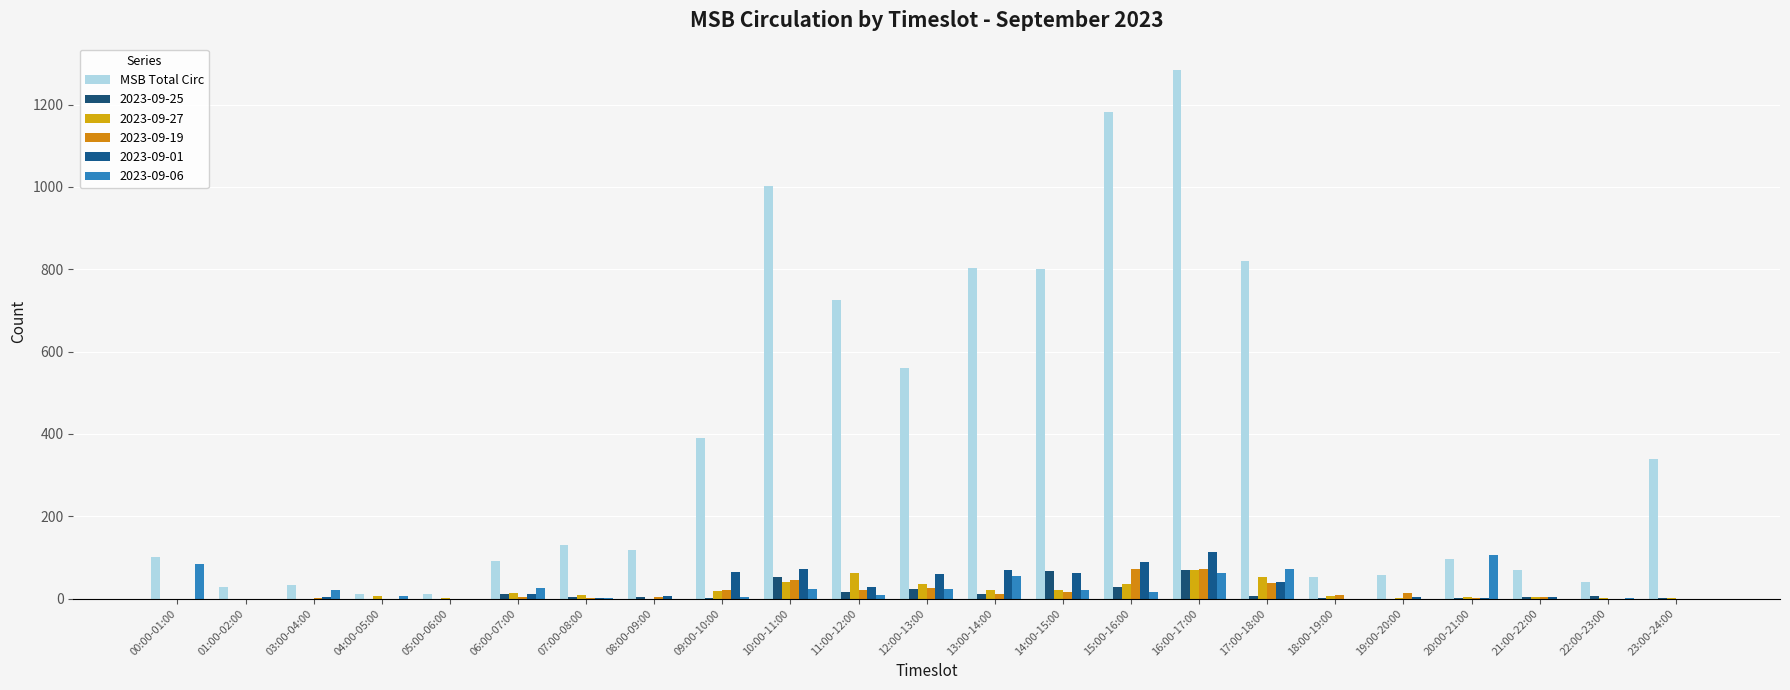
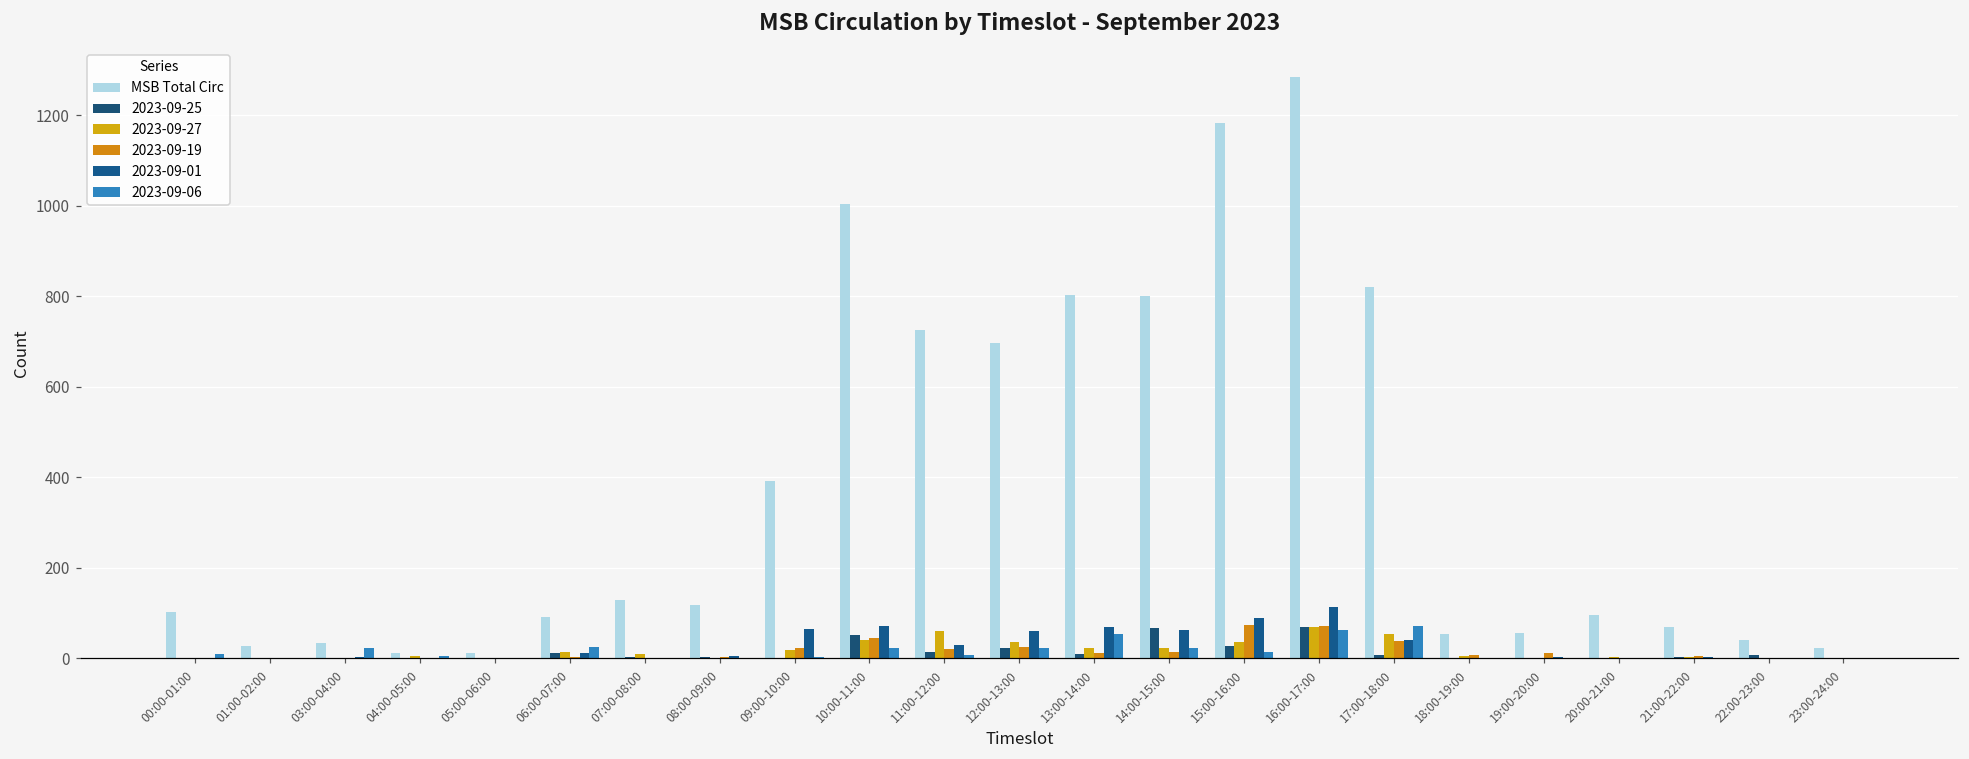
  {
    "MSB Total Circ": {
      "00:00-01:00": 100,
      "01:00-02:00": 30,
      "03:00-04:00": 30,
      "04:00-05:00": 10,
      "05:00-06:00": 10,
      "06:00-07:00": 90,
      "07:00-08:00": 130,
      "08:00-09:00": 120,
      "09:00-10:00": 390,
      "10:00-11:00": 1000,
      "11:00-12:00": 730,
-     "12:00-13:00": 560,
+     "12:00-13:00": 700,
      "13:00-14:00": 800,
      "14:00-15:00": 800,
      "15:00-16:00": 1180,
      "16:00-17:00": 1280,
      "17:00-18:00": 820,
      "18:00-19:00": 50,
      "19:00-20:00": 60,
      "20:00-21:00": 100,
      "21:00-22:00": 70,
      "22:00-23:00": 40,
-     "23:00-24:00": 340
+     "23:00-24:00": 20
    },
    "2023-09-06": {
-     "00:00-01:00": 80,
+     "00:00-01:00": 10,
      "01:00-02:00": 0,
      "03:00-04:00": 20,
      "05:00-06:00": 0,
      "06:00-07:00": 30,
      "08:00-09:00": 0,
      "10:00-11:00": 20,
      "11:00-12:00": 10,
      "12:00-13:00": 20,
      "13:00-14:00": 60,
      "14:00-15:00": 20,
      "15:00-16:00": 20,
      "16:00-17:00": 60,
      "17:00-18:00": 70,
      "18:00-19:00": 0,
      "19:00-20:00": 0,
-     "20:00-21:00": 110,
+     "20:00-21:00": 0,
      "21:00-22:00": 0,
      "23:00-24:00": 0
    }
  }
